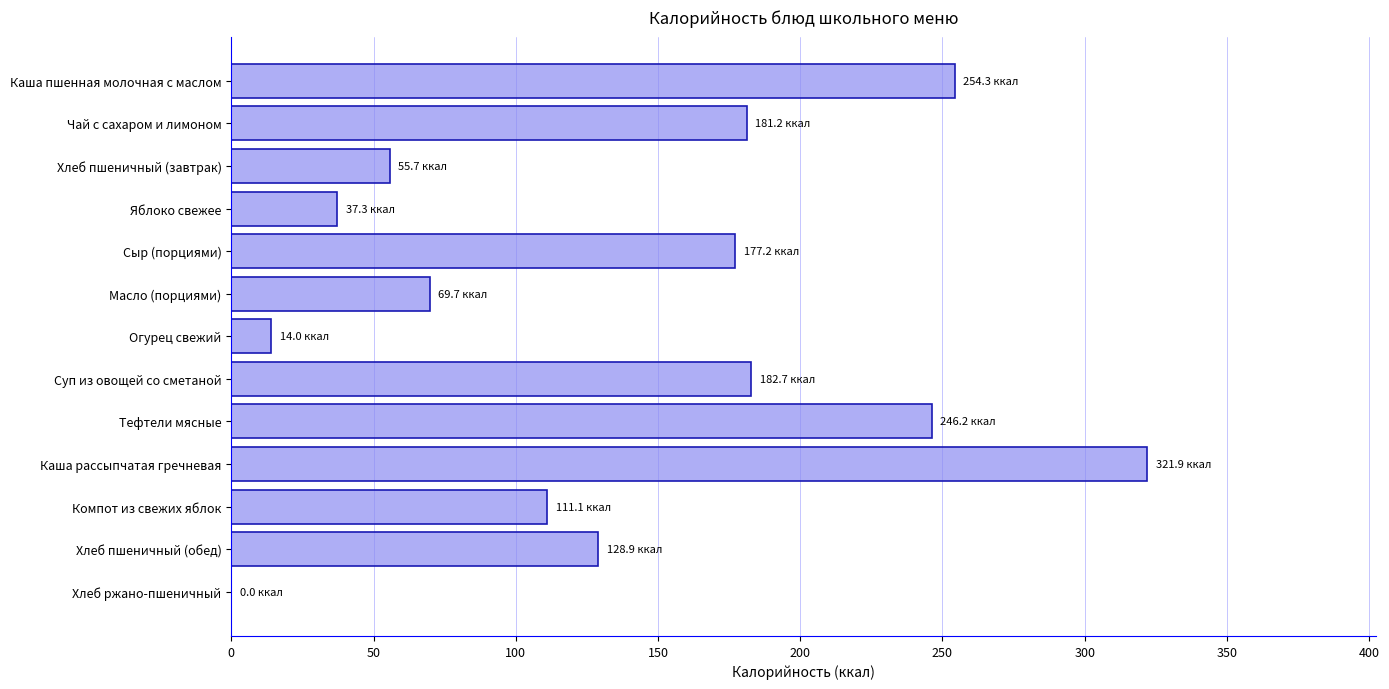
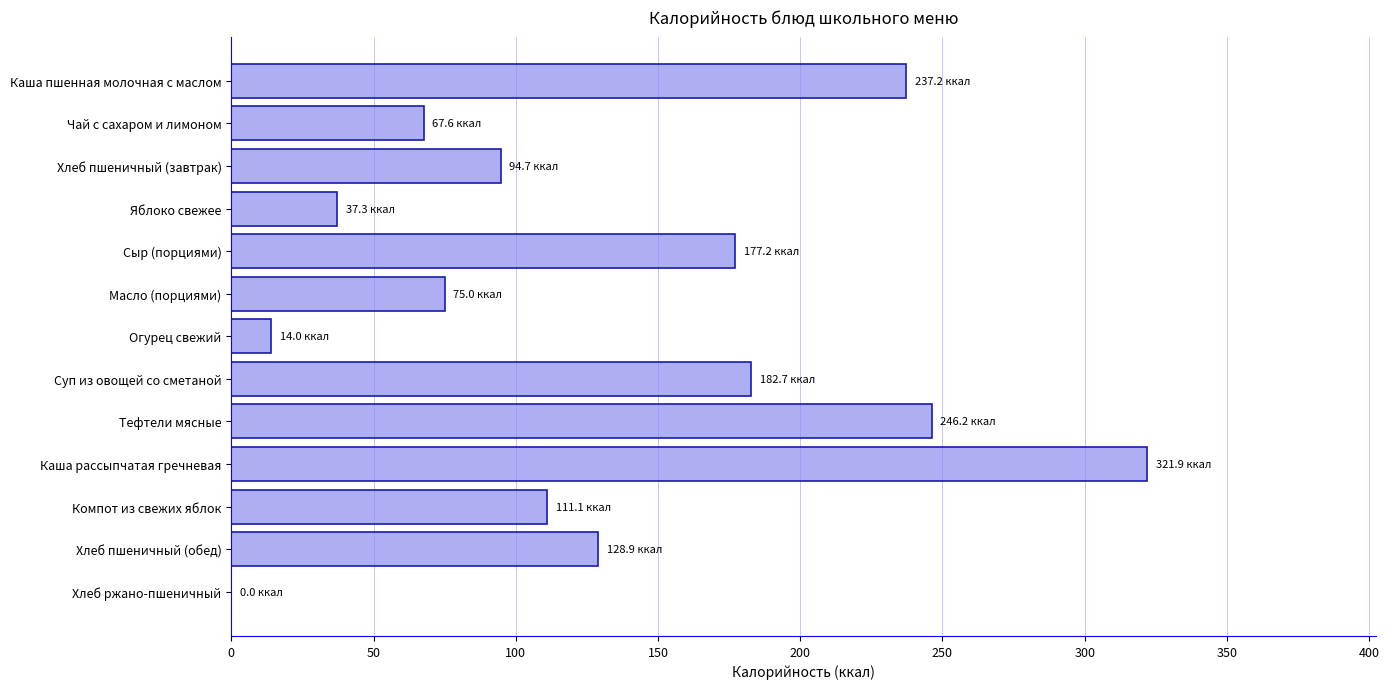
  {
-   "Каша пшенная молочная с маслом": 254.3,
-   "Чай с сахаром и лимоном": 181.2,
-   "Хлеб пшеничный (завтрак)": 55.7,
+   "Каша пшенная молочная с маслом": 237.2,
+   "Чай с сахаром и лимоном": 67.6,
+   "Хлеб пшеничный (завтрак)": 94.7,
    "Яблоко свежее": 37.3,
    "Сыр (порциями)": 177.2,
-   "Масло (порциями)": 69.7,
+   "Масло (порциями)": 75.0,
    "Огурец свежий": 14.0,
    "Суп из овощей со сметаной": 182.7,
    "Тефтели мясные": 246.2,
    "Каша рассыпчатая гречневая": 321.9,
    "Компот из свежих яблок": 111.1,
    "Хлеб пшеничный (обед)": 128.9,
    "Хлеб ржано-пшеничный": 0.0
  }
